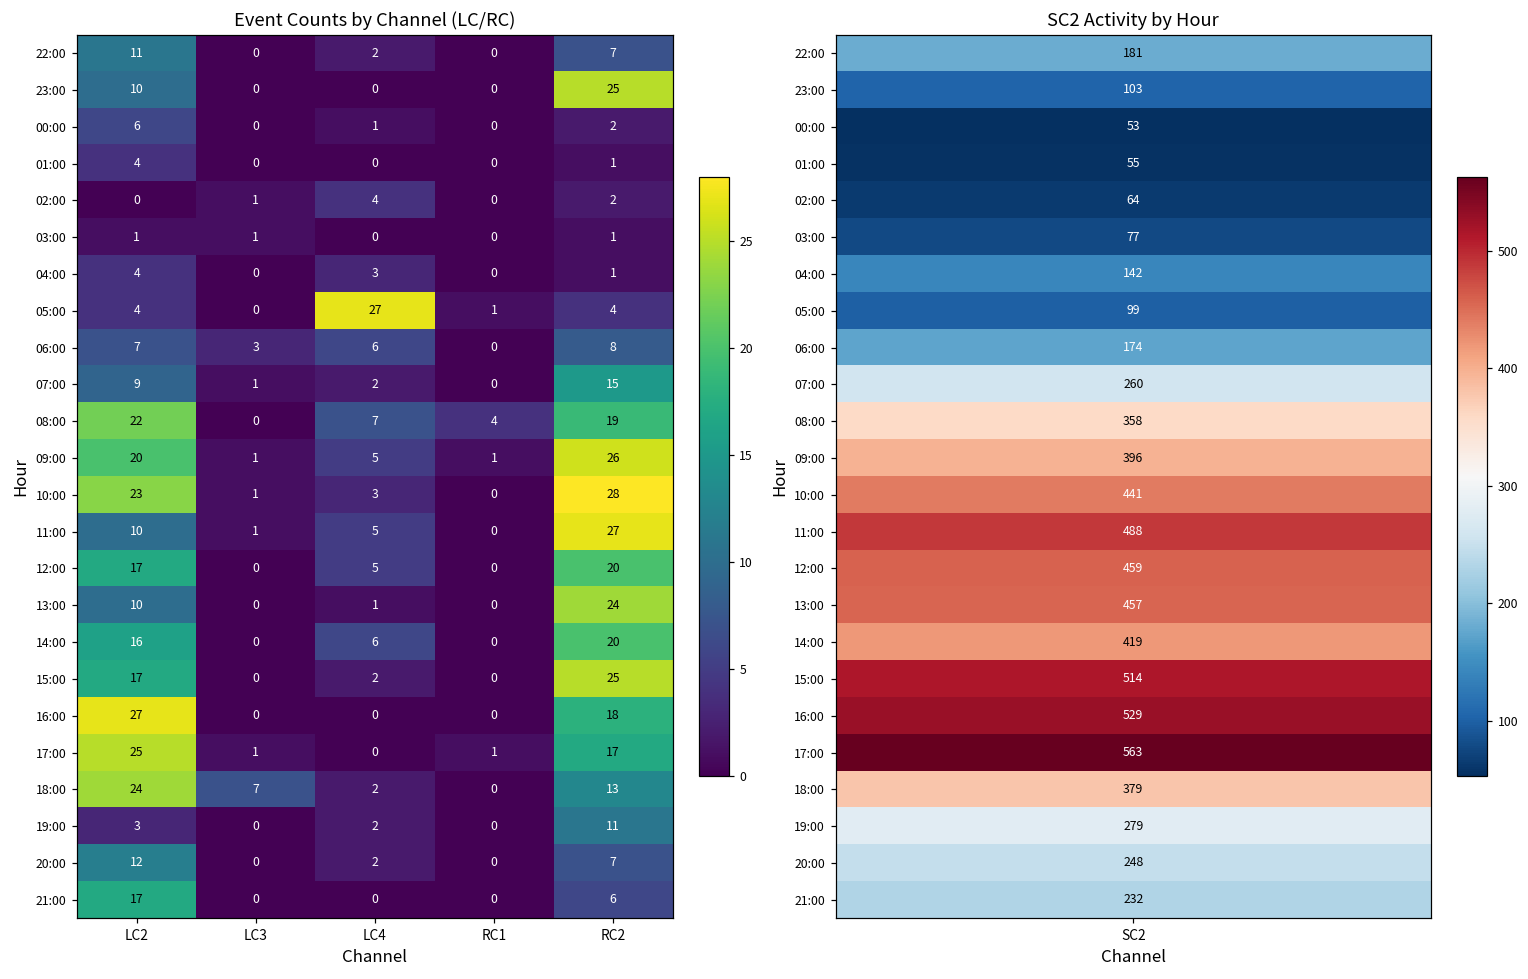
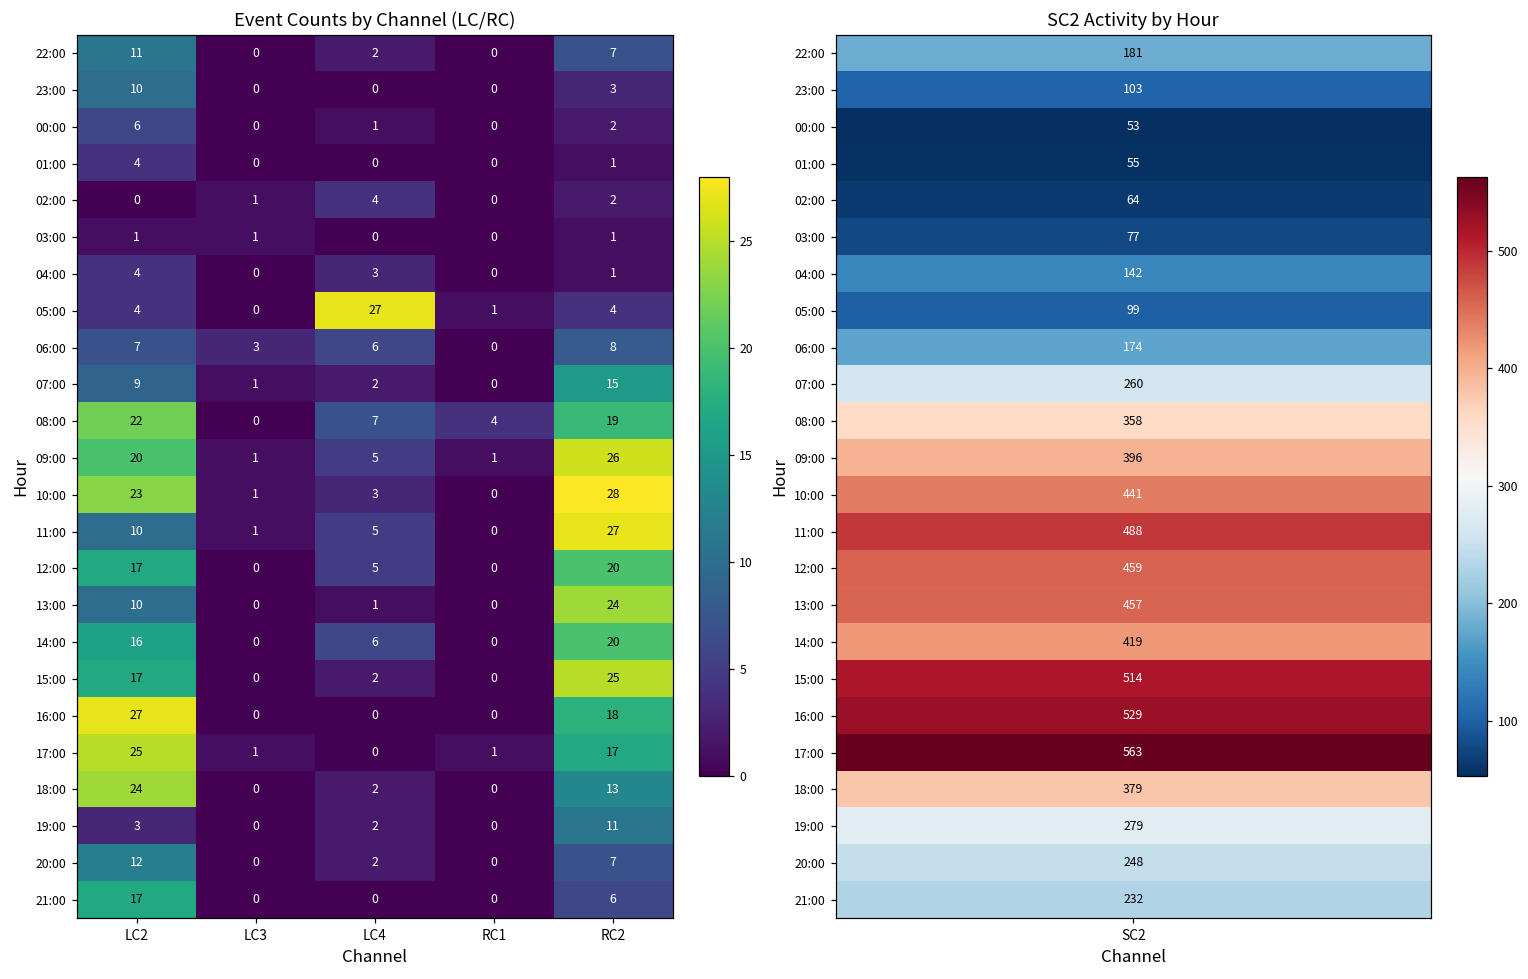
  {
    "22:00": {
      "LC2": 11,
      "LC3": 0,
      "LC4": 2,
      "RC1": 0,
      "RC2": 7
    },
    "23:00": {
      "LC2": 10,
      "LC3": 0,
      "LC4": 0,
      "RC1": 0,
-     "RC2": 25
+     "RC2": 3
    },
    "00:00": {
      "LC2": 6,
      "LC3": 0,
      "LC4": 1,
      "RC1": 0,
      "RC2": 2
    },
    "01:00": {
      "LC2": 4,
      "LC3": 0,
      "LC4": 0,
      "RC1": 0,
      "RC2": 1
    },
    "02:00": {
      "LC2": 0,
      "LC3": 1,
      "LC4": 4,
      "RC1": 0,
      "RC2": 2
    },
    "03:00": {
      "LC2": 1,
      "LC3": 1,
      "LC4": 0,
      "RC1": 0,
      "RC2": 1
    },
    "04:00": {
      "LC2": 4,
      "LC3": 0,
      "LC4": 3,
      "RC1": 0,
      "RC2": 1
    },
    "05:00": {
      "LC2": 4,
      "LC3": 0,
      "LC4": 27,
      "RC1": 1,
      "RC2": 4
    },
    "06:00": {
      "LC2": 7,
      "LC3": 3,
      "LC4": 6,
      "RC1": 0,
      "RC2": 8
    },
    "07:00": {
      "LC2": 9,
      "LC3": 1,
      "LC4": 2,
      "RC1": 0,
      "RC2": 15
    },
    "08:00": {
      "LC2": 22,
      "LC3": 0,
      "LC4": 7,
      "RC1": 4,
      "RC2": 19
    },
    "09:00": {
      "LC2": 20,
      "LC3": 1,
      "LC4": 5,
      "RC1": 1,
      "RC2": 26
    },
    "10:00": {
      "LC2": 23,
      "LC3": 1,
      "LC4": 3,
      "RC1": 0,
      "RC2": 28
    },
    "11:00": {
      "LC2": 10,
      "LC3": 1,
      "LC4": 5,
      "RC1": 0,
      "RC2": 27
    },
    "12:00": {
      "LC2": 17,
      "LC3": 0,
      "LC4": 5,
      "RC1": 0,
      "RC2": 20
    },
    "13:00": {
      "LC2": 10,
      "LC3": 0,
      "LC4": 1,
      "RC1": 0,
      "RC2": 24
    },
    "14:00": {
      "LC2": 16,
      "LC3": 0,
      "LC4": 6,
      "RC1": 0,
      "RC2": 20
    },
    "15:00": {
      "LC2": 17,
      "LC3": 0,
      "LC4": 2,
      "RC1": 0,
      "RC2": 25
    },
    "16:00": {
      "LC2": 27,
      "LC3": 0,
      "LC4": 0,
      "RC1": 0,
      "RC2": 18
    },
    "17:00": {
      "LC2": 25,
      "LC3": 1,
      "LC4": 0,
      "RC1": 1,
      "RC2": 17
    },
    "18:00": {
      "LC2": 24,
-     "LC3": 7,
+     "LC3": 0,
      "LC4": 2,
      "RC1": 0,
      "RC2": 13
    },
    "19:00": {
      "LC2": 3,
      "LC3": 0,
      "LC4": 2,
      "RC1": 0,
      "RC2": 11
    },
    "20:00": {
      "LC2": 12,
      "LC3": 0,
      "LC4": 2,
      "RC1": 0,
      "RC2": 7
    },
    "21:00": {
      "LC2": 17,
      "LC3": 0,
      "LC4": 0,
      "RC1": 0,
      "RC2": 6
    }
  }
